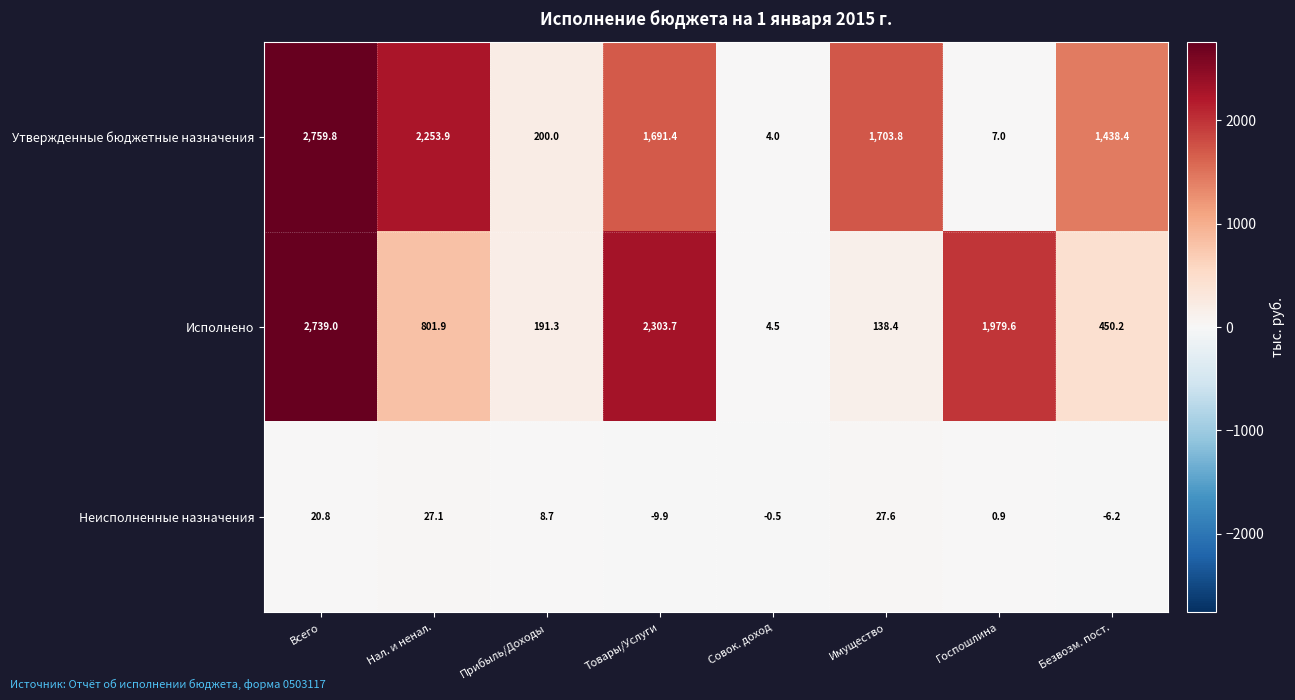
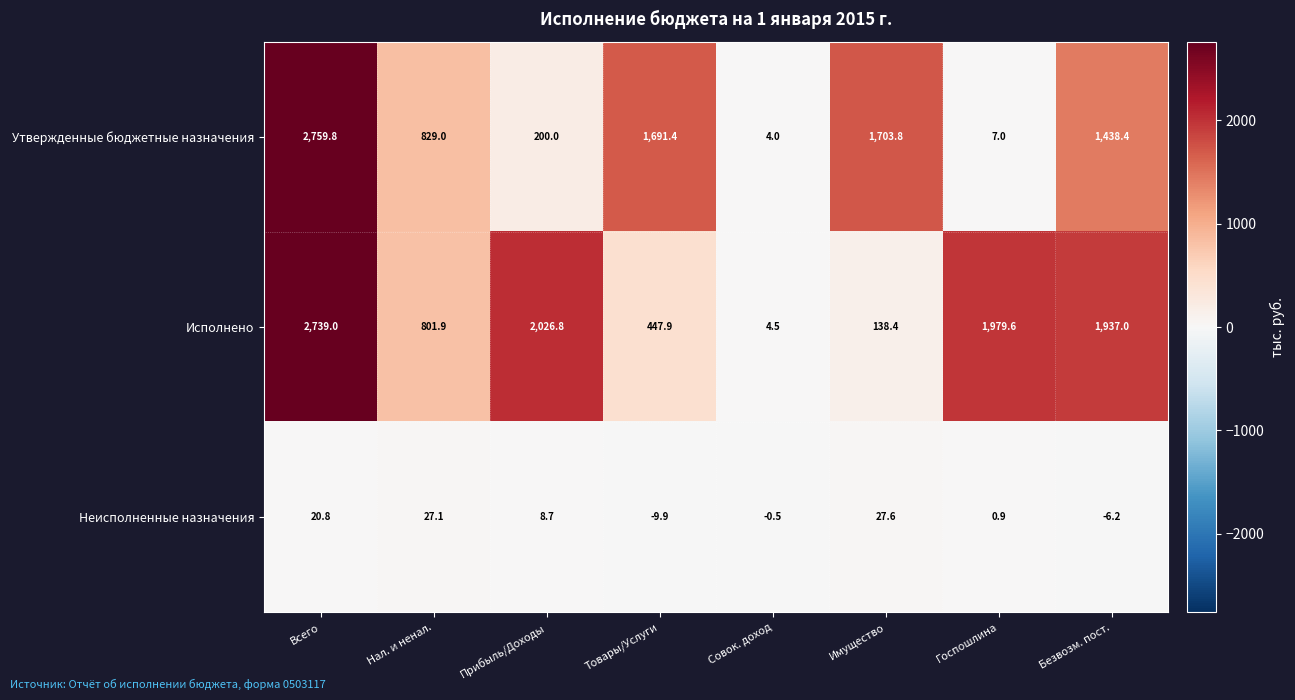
  {
    "Утвержденные бюджетные назначения": {
      "Всего": "2,759.8",
-     "Нал. и ненал.": "2,253.9",
+     "Нал. и ненал.": "829.0",
      "Прибыль/Доходы": "200.0",
      "Товары/Услуги": "1,691.4",
      "Совок. доход": "4.0",
      "Имущество": "1,703.8",
      "Госпошлина": "7.0",
      "Безвозм. пост.": "1,438.4"
    },
    "Исполнено": {
      "Всего": "2,739.0",
      "Нал. и ненал.": "801.9",
-     "Прибыль/Доходы": "191.3",
-     "Товары/Услуги": "2,303.7",
+     "Прибыль/Доходы": "2,026.8",
+     "Товары/Услуги": "447.9",
      "Совок. доход": "4.5",
      "Имущество": "138.4",
      "Госпошлина": "1,979.6",
-     "Безвозм. пост.": "450.2"
+     "Безвозм. пост.": "1,937.0"
    },
    "Неисполненные назначения": {
      "Всего": "20.8",
      "Нал. и ненал.": "27.1",
      "Прибыль/Доходы": "8.7",
      "Товары/Услуги": "-9.9",
      "Совок. доход": "-0.5",
      "Имущество": "27.6",
      "Госпошлина": "0.9",
      "Безвозм. пост.": "-6.2"
    }
  }
